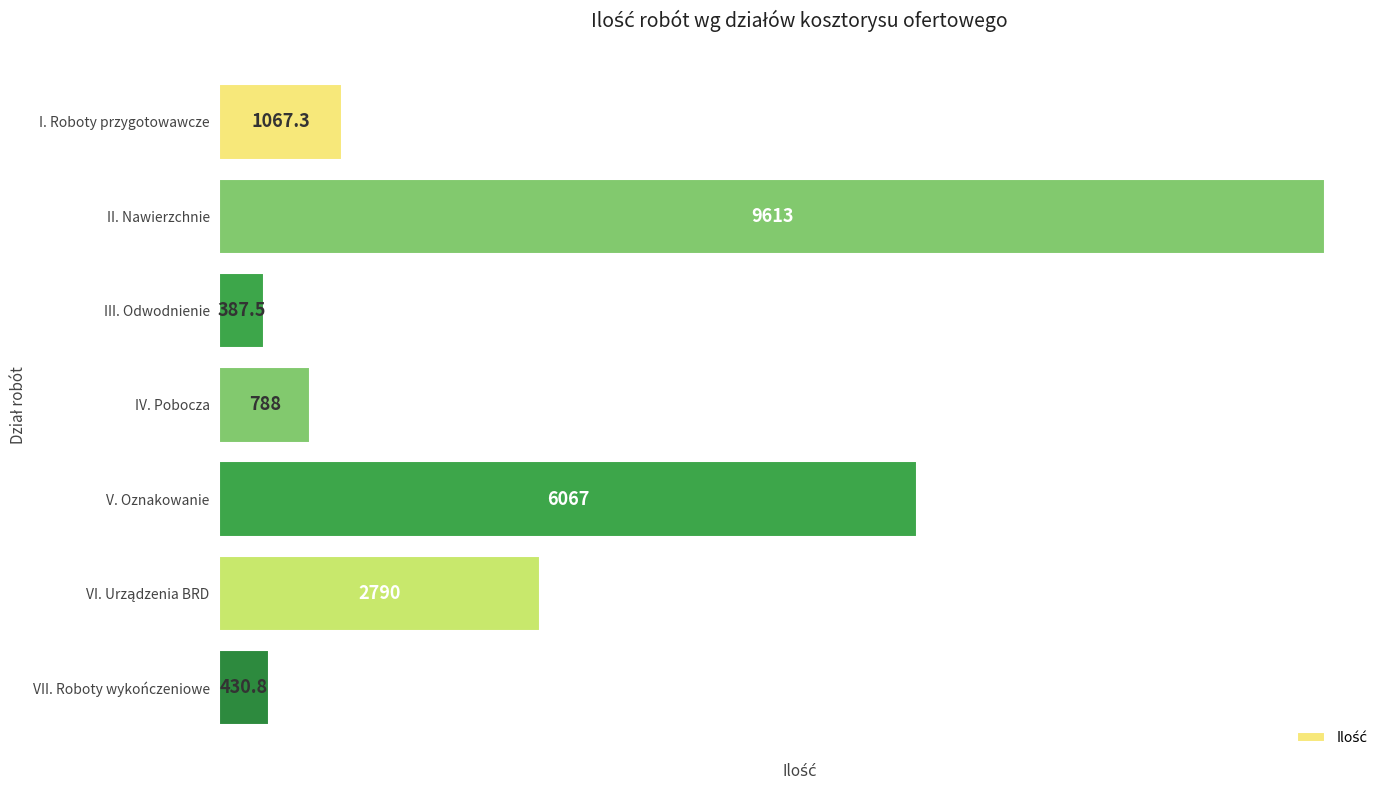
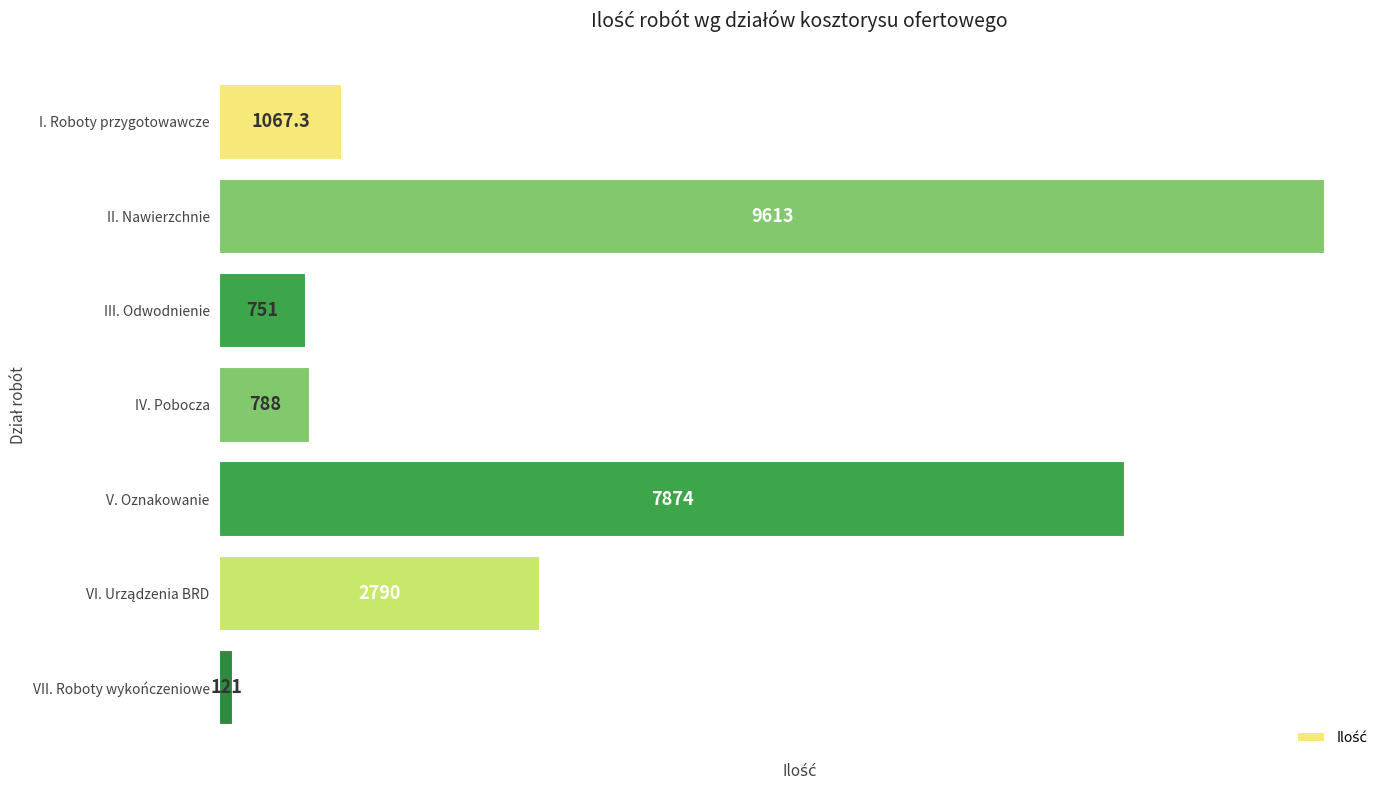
  {
    "I. Roboty przygotowawcze": 1067.3,
    "II. Nawierzchnie": 9613,
-   "III. Odwodnienie": 387.5,
+   "III. Odwodnienie": 751,
    "IV. Pobocza": 788,
-   "V. Oznakowanie": 6067,
+   "V. Oznakowanie": 7874,
    "VI. Urządzenia BRD": 2790,
-   "VII. Roboty wykończeniowe": 430.8
+   "VII. Roboty wykończeniowe": 121
  }
